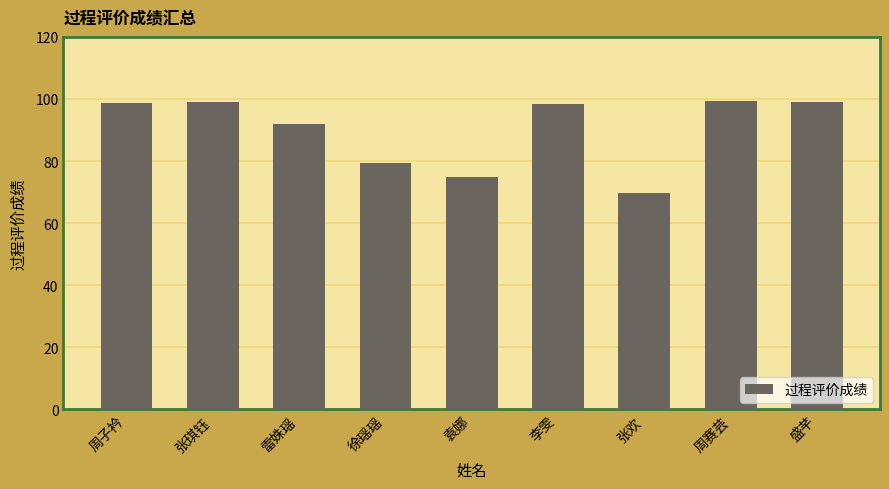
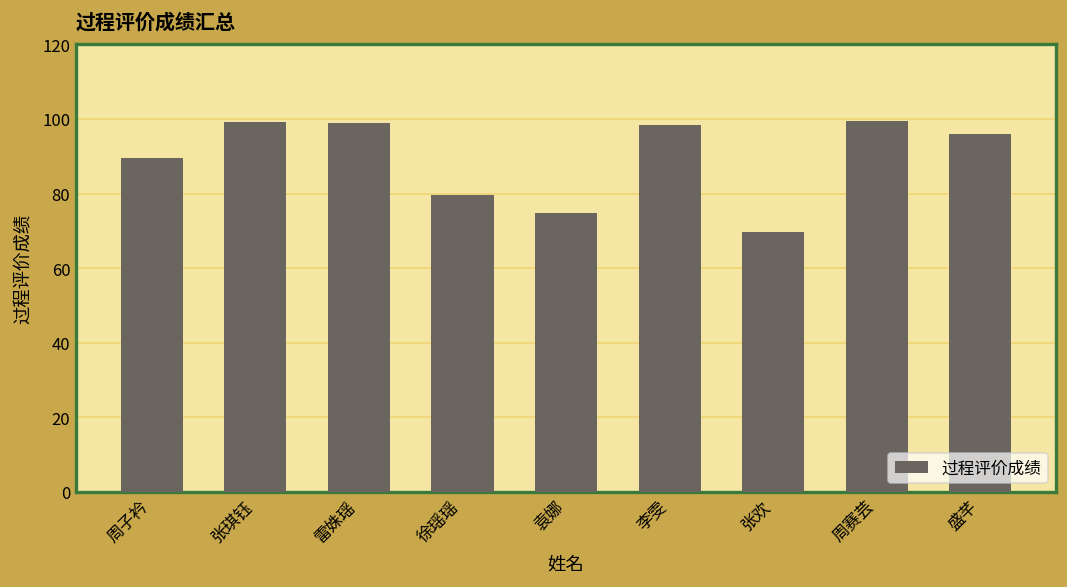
  {
-   "周子衿": 99,
+   "周子衿": 90,
    "张琪钰": 99,
-   "雷姝瑶": 92,
+   "雷姝瑶": 99,
    "徐瑶瑶": 80,
    "袁娜": 75,
    "李雯": 98,
    "张欢": 70,
    "周赛芸": 100,
-   "盛芊": 99
+   "盛芊": 96
  }
